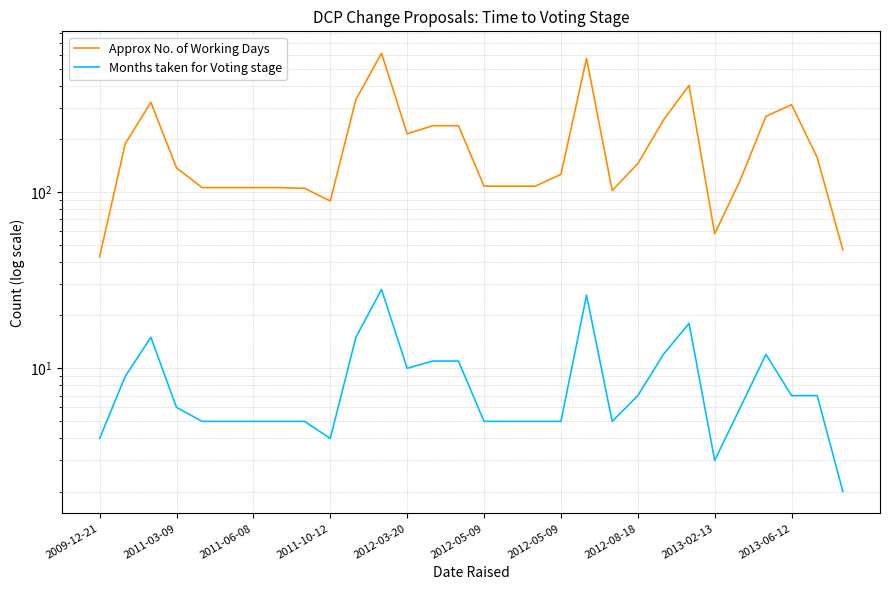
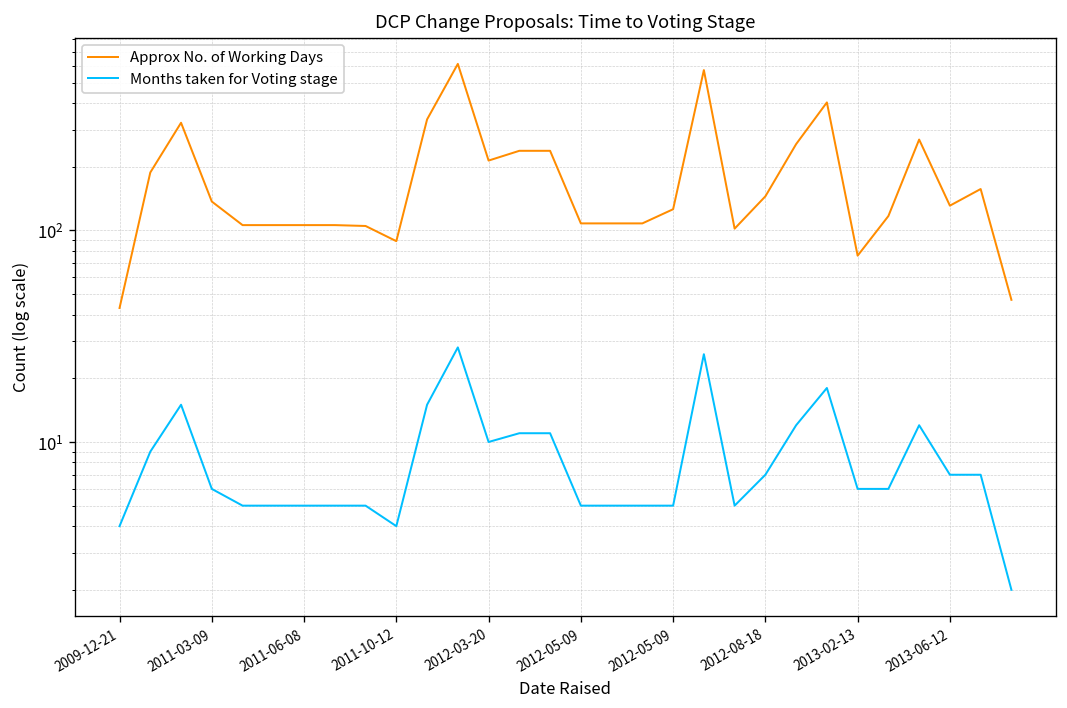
  {
    "Approx No. of Working Days": {
      "2009-12-21": 43,
      "2011-10-12": 90,
      "2012-03-20": 210,
      "2012-08-18": 150,
-     "2013-02-13": 58,
-     "2013-06-12": 310
+     "2013-02-13": 76,
+     "2013-06-12": 130
    },
    "Months taken for Voting stage": {
      "2009-12-21": 4,
      "2011-10-12": 4,
      "2012-03-20": 10,
      "2012-08-18": 7,
-     "2013-02-13": 3,
+     "2013-02-13": 6,
      "2013-06-12": 7
    }
  }
